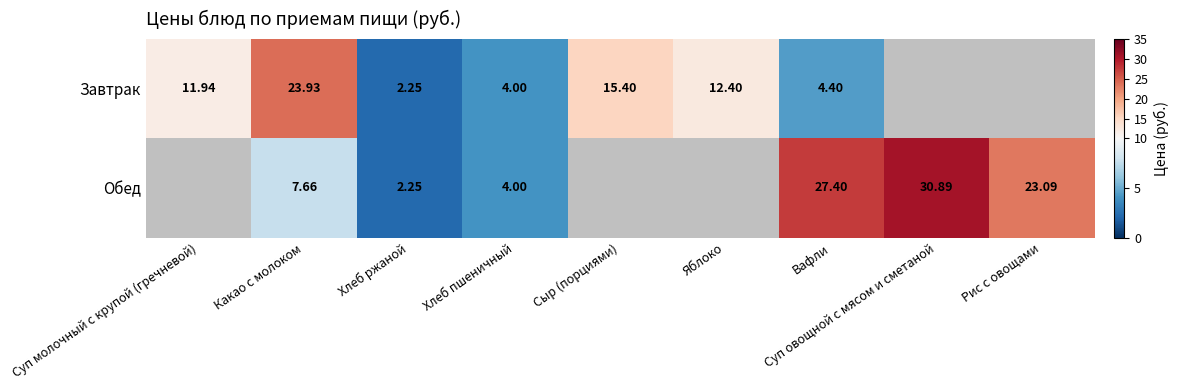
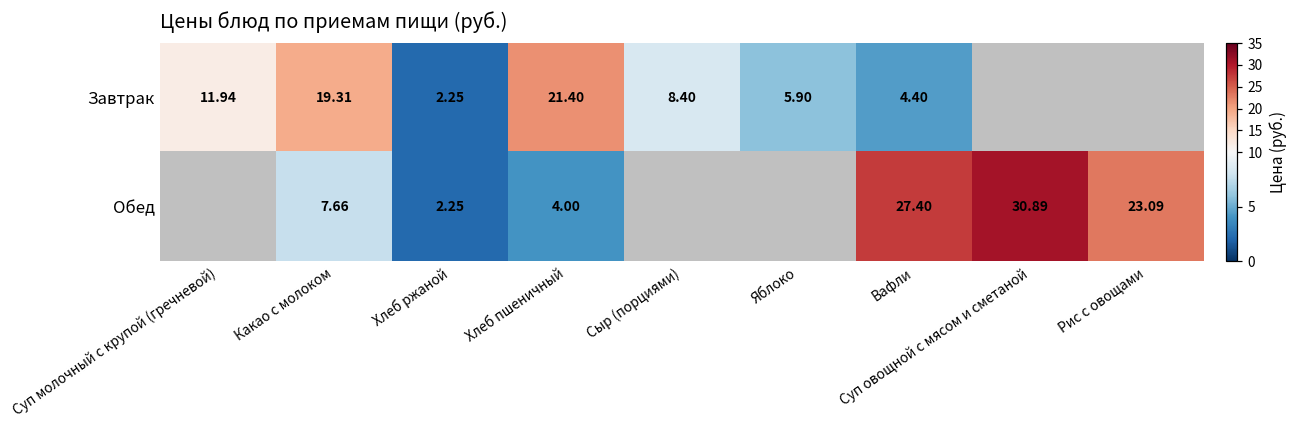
  {
    "Завтрак": {
      "Суп молочный с крупой (гречневой)": 11.94,
-     "Какао с молоком": 23.93,
+     "Какао с молоком": 19.31,
      "Хлеб ржаной": 2.25,
-     "Хлеб пшеничный": 4.00,
-     "Сыр (порциями)": 15.40,
-     "Яблоко": 12.40,
+     "Хлеб пшеничный": 21.40,
+     "Сыр (порциями)": 8.40,
+     "Яблоко": 5.90,
      "Вафли": 4.40
    },
    "Обед": {
      "Какао с молоком": 7.66,
      "Хлеб ржаной": 2.25,
      "Хлеб пшеничный": 4.00,
      "Вафли": 27.40,
      "Суп овощной с мясом и сметаной": 30.89,
      "Рис с овощами": 23.09
    }
  }
